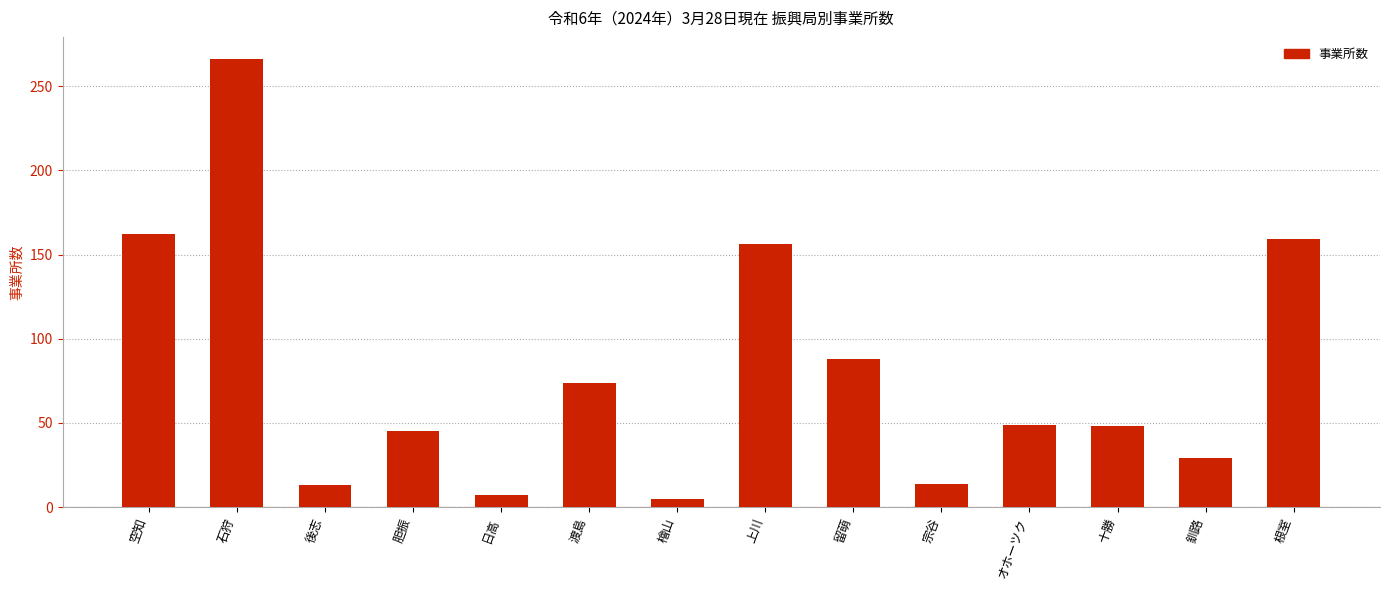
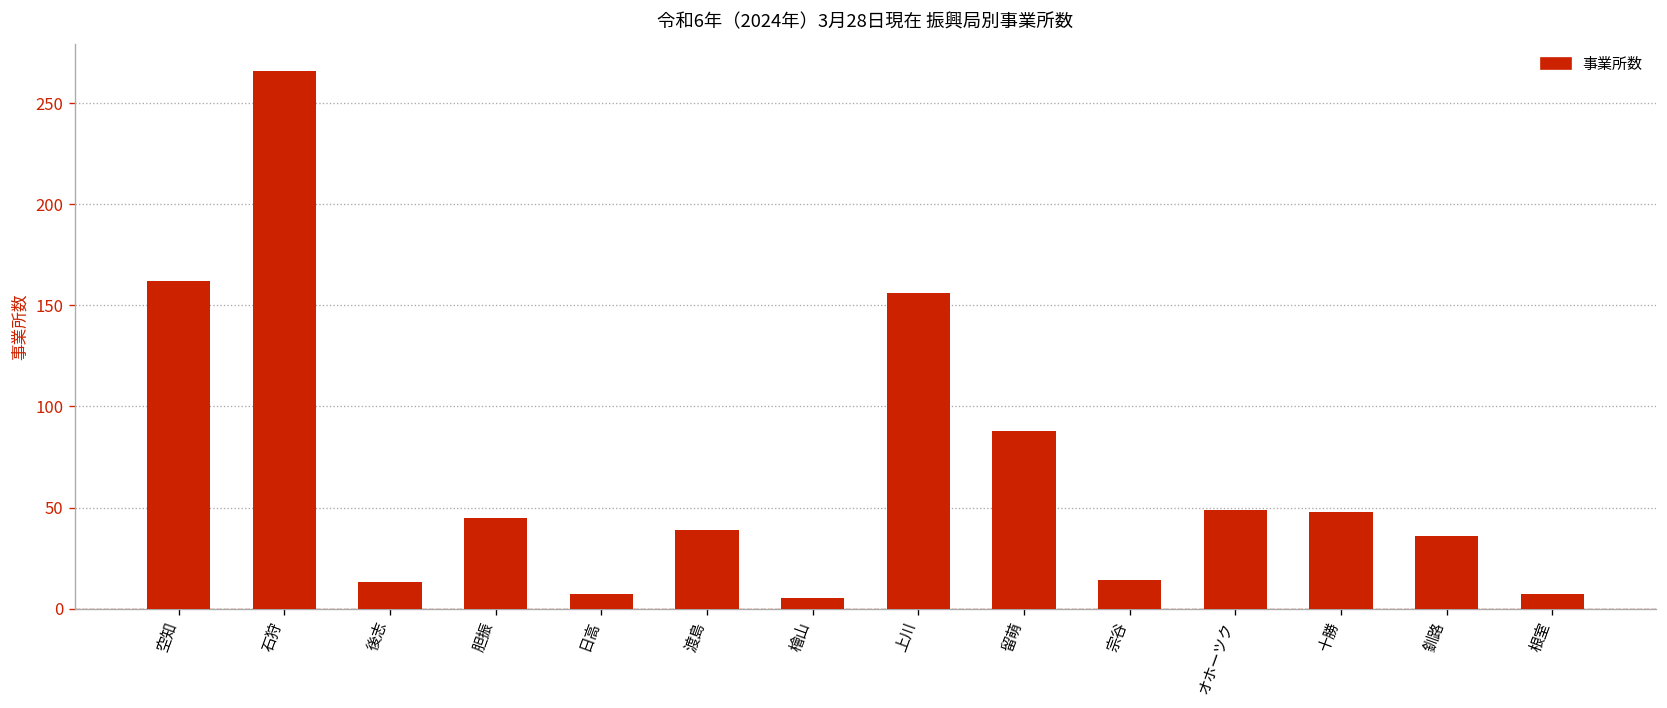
  {
    "空知": 162,
    "石狩": 266,
    "後志": 13,
    "胆振": 45,
    "日高": 7,
-   "渡島": 74,
+   "渡島": 39,
    "檜山": 5,
    "上川": 156,
    "留萌": 88,
    "宗谷": 14,
    "オホーツク": 49,
    "十勝": 48,
-   "釧路": 29,
-   "根室": 159
+   "釧路": 36,
+   "根室": 7
  }
